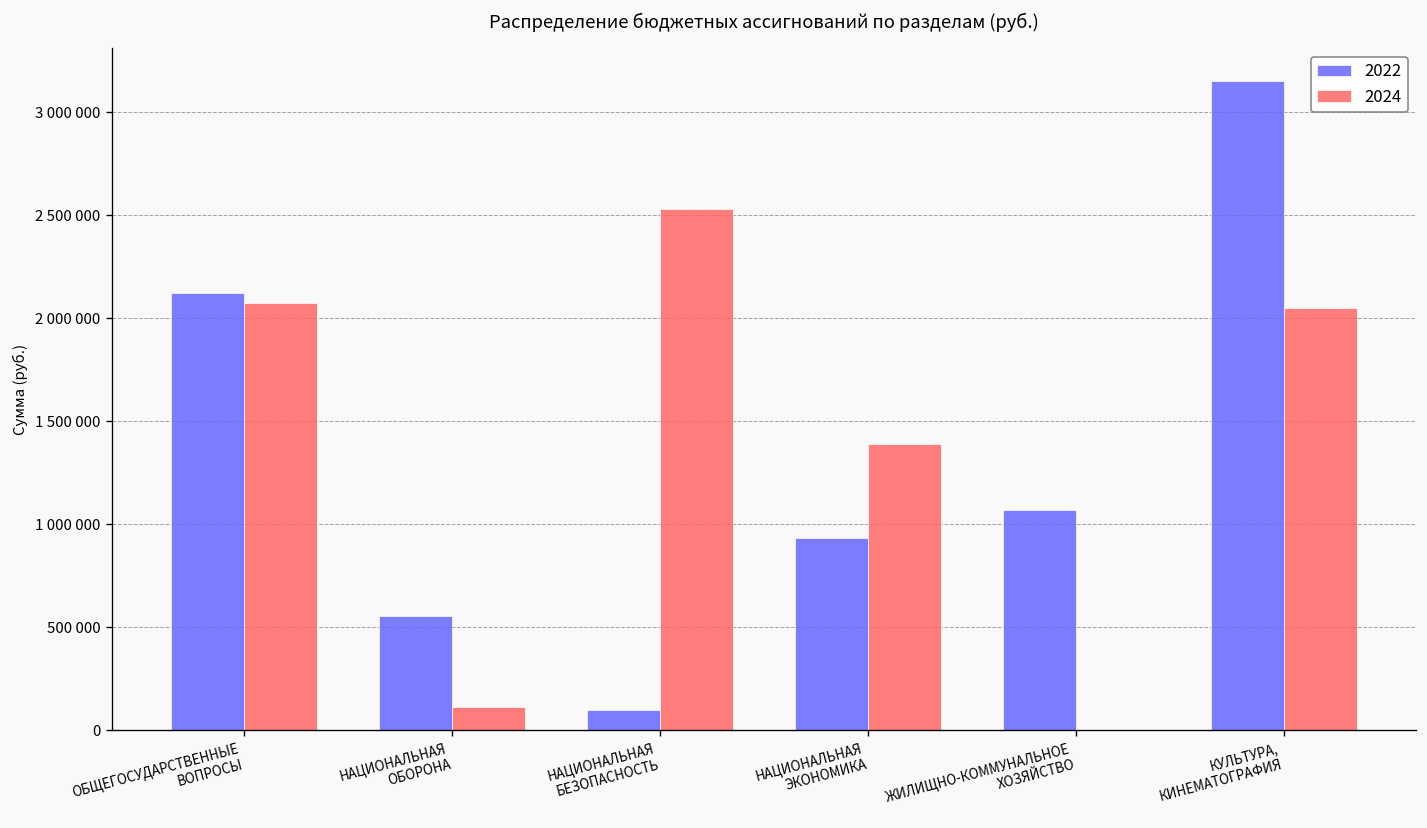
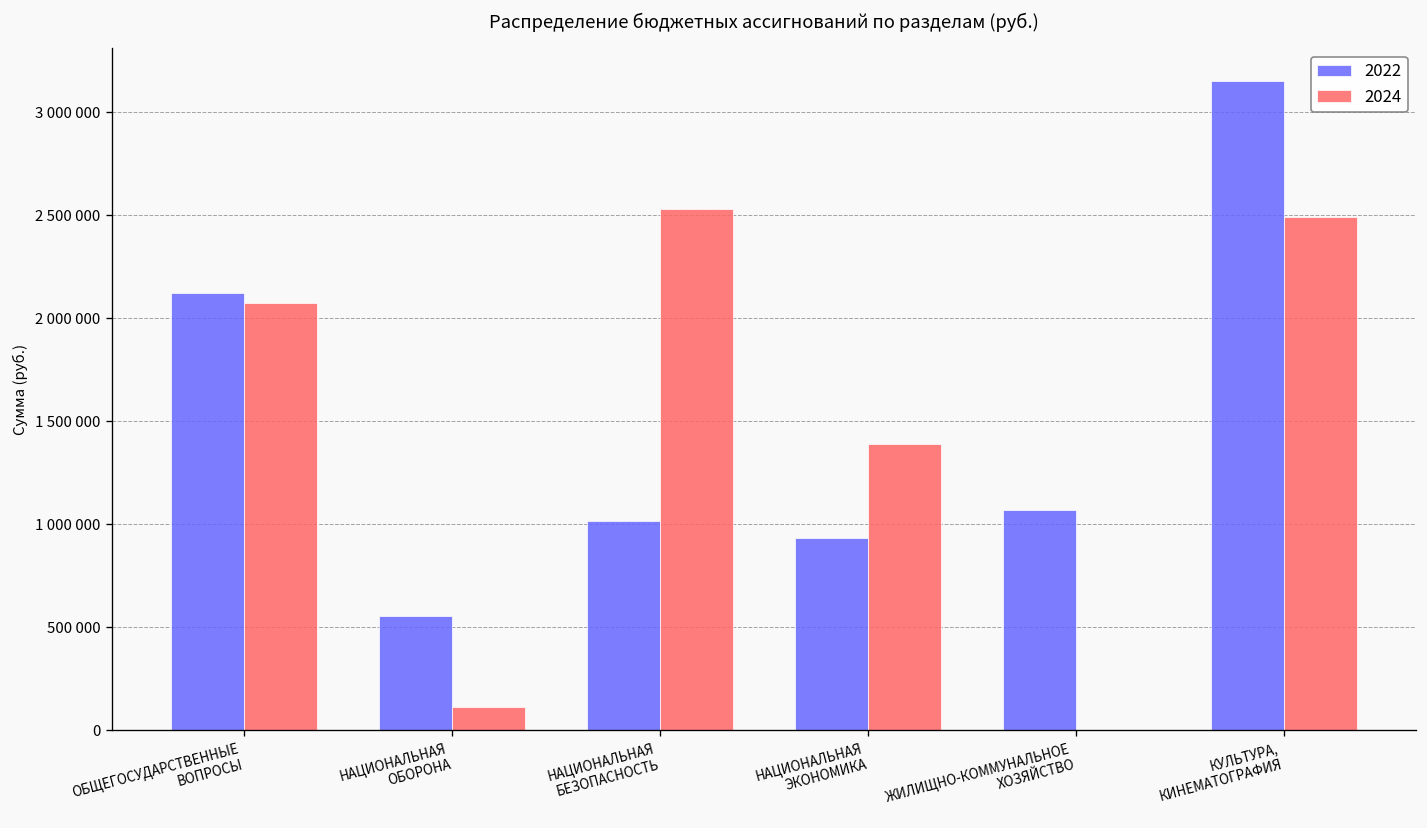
  {
    "2022": {
      "ОБЩЕГОСУДАРСТВЕННЫЕ ВОПРОСЫ": 2120000,
      "НАЦИОНАЛЬНАЯ ОБОРОНА": 550000,
-     "НАЦИОНАЛЬНАЯ БЕЗОПАСНОСТЬ": 100000,
+     "НАЦИОНАЛЬНАЯ БЕЗОПАСНОСТЬ": 1020000,
      "НАЦИОНАЛЬНАЯ ЭКОНОМИКА": 930000,
      "ЖИЛИЩНО-КОММУНАЛЬНОЕ ХОЗЯЙСТВО": 1070000,
      "КУЛЬТУРА, КИНЕМАТОГРАФИЯ": 3150000
    },
    "2024": {
      "ОБЩЕГОСУДАРСТВЕННЫЕ ВОПРОСЫ": 2070000,
      "НАЦИОНАЛЬНАЯ ОБОРОНА": 110000,
      "НАЦИОНАЛЬНАЯ БЕЗОПАСНОСТЬ": 2530000,
      "НАЦИОНАЛЬНАЯ ЭКОНОМИКА": 1390000,
      "ЖИЛИЩНО-КОММУНАЛЬНОЕ ХОЗЯЙСТВО": 0,
-     "КУЛЬТУРА, КИНЕМАТОГРАФИЯ": 2050000
+     "КУЛЬТУРА, КИНЕМАТОГРАФИЯ": 2490000
    }
  }
